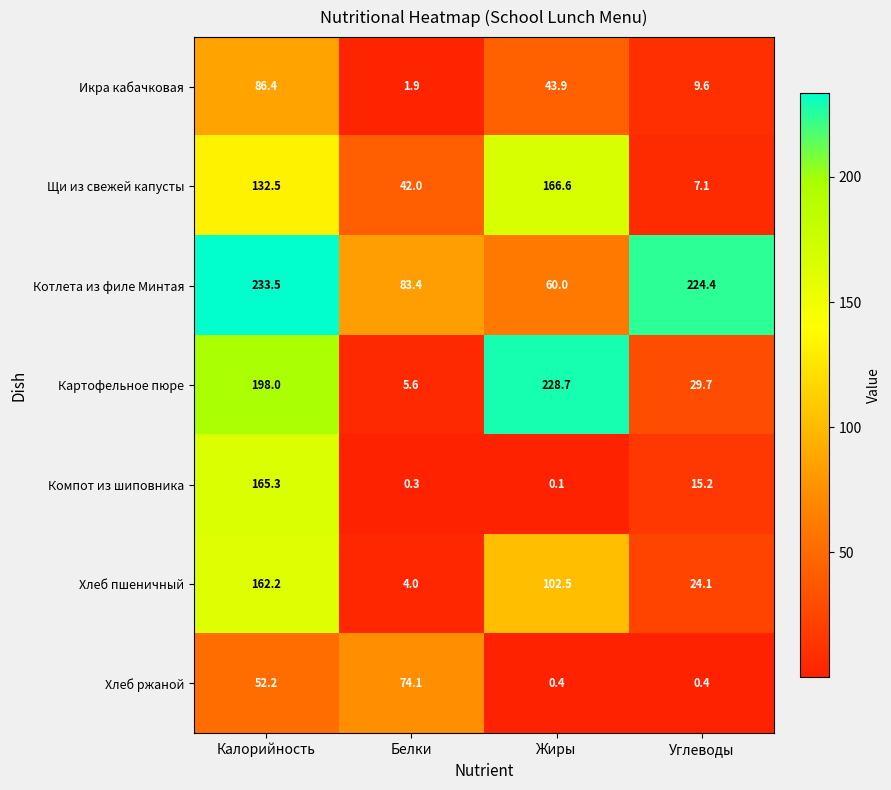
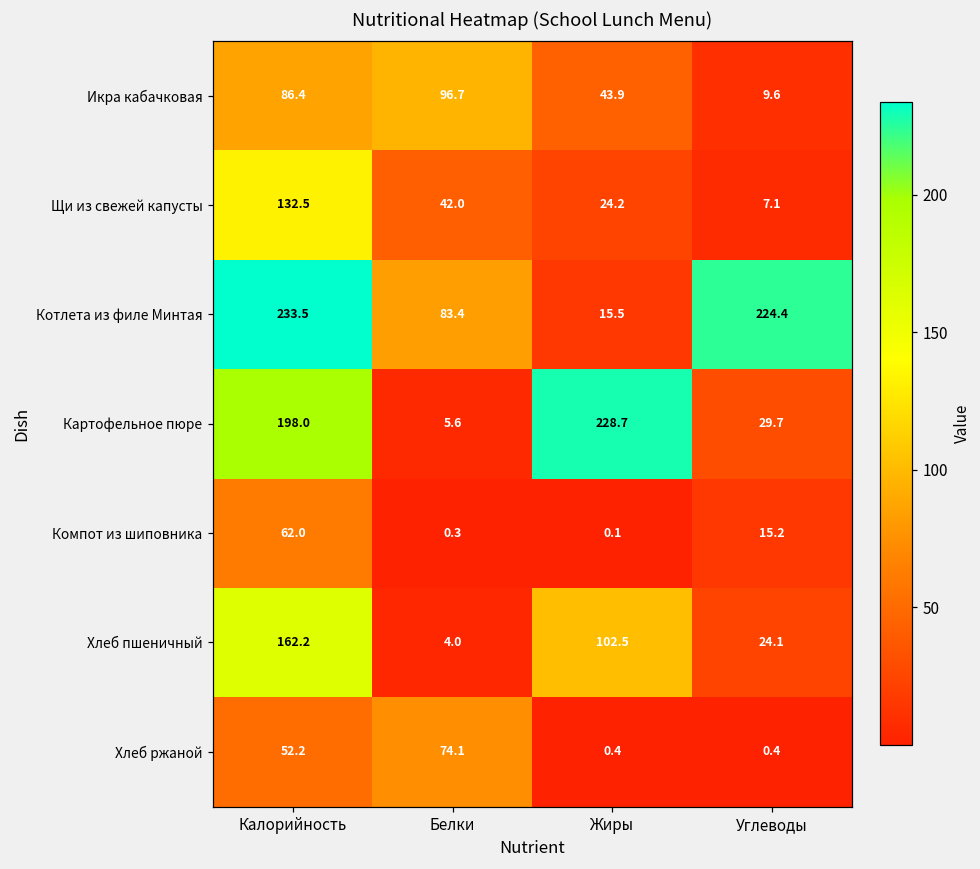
  {
    "Икра кабачковая": {
      "Калорийность": 86.4,
-     "Белки": 1.9,
+     "Белки": 96.7,
      "Жиры": 43.9,
      "Углеводы": 9.6
    },
    "Щи из свежей капусты": {
      "Калорийность": 132.5,
      "Белки": 42.0,
-     "Жиры": 166.6,
+     "Жиры": 24.2,
      "Углеводы": 7.1
    },
    "Котлета из филе Минтая": {
      "Калорийность": 233.5,
      "Белки": 83.4,
-     "Жиры": 60.0,
+     "Жиры": 15.5,
      "Углеводы": 224.4
    },
    "Картофельное пюре": {
      "Калорийность": 198.0,
      "Белки": 5.6,
      "Жиры": 228.7,
      "Углеводы": 29.7
    },
    "Компот из шиповника": {
-     "Калорийность": 165.3,
+     "Калорийность": 62.0,
      "Белки": 0.3,
      "Жиры": 0.1,
      "Углеводы": 15.2
    },
    "Хлеб пшеничный": {
      "Калорийность": 162.2,
      "Белки": 4.0,
      "Жиры": 102.5,
      "Углеводы": 24.1
    },
    "Хлеб ржаной": {
      "Калорийность": 52.2,
      "Белки": 74.1,
      "Жиры": 0.4,
      "Углеводы": 0.4
    }
  }
